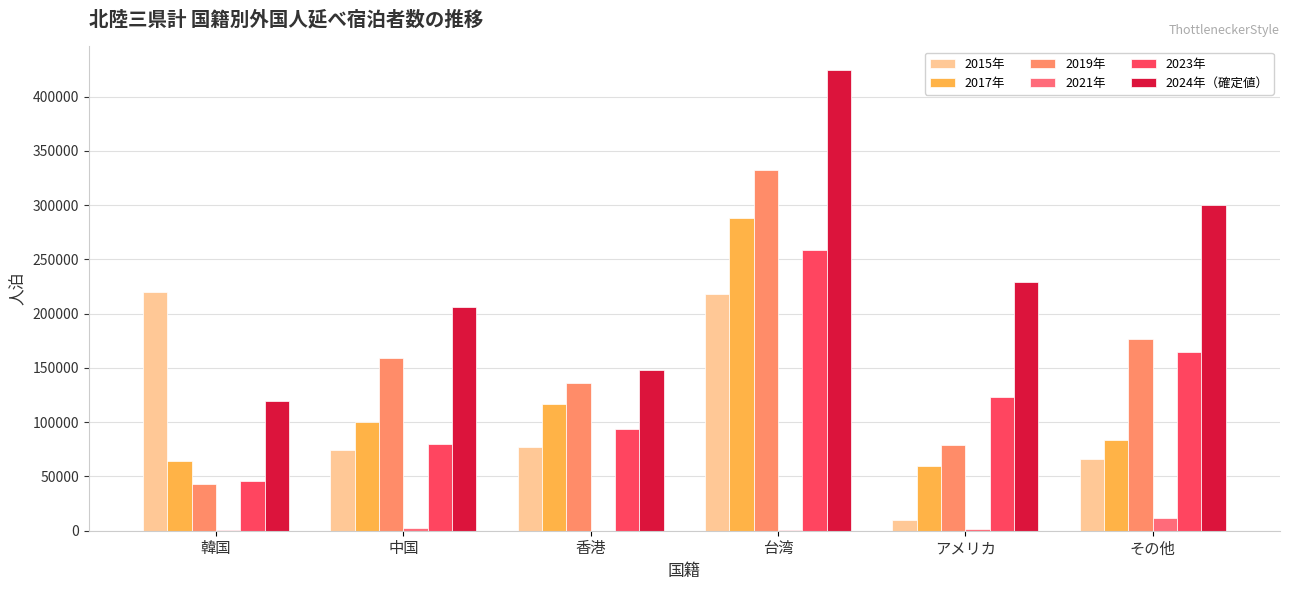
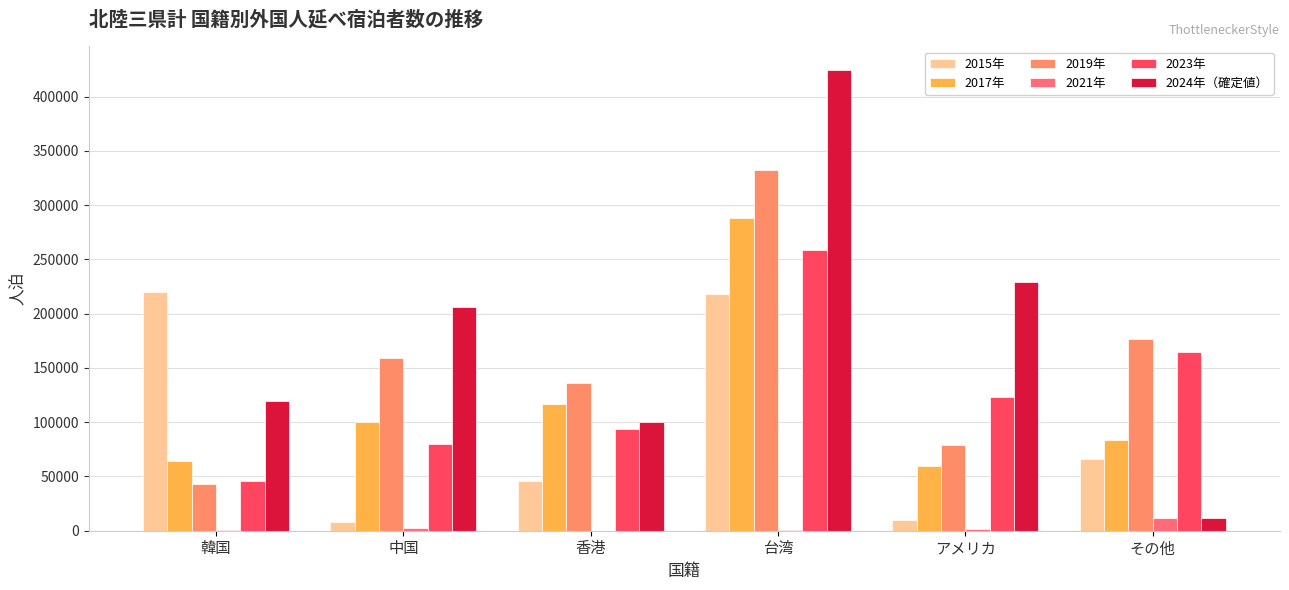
  {
    "2015年": {
      "韓国": 220000,
-     "中国": 75000,
-     "香港": 77000,
+     "中国": 8000,
+     "香港": 45000,
      "台湾": 218000,
      "アメリカ": 9000,
      "その他": 66000
    },
    "2024年（確定値）": {
      "韓国": 120000,
      "中国": 206000,
-     "香港": 148000,
+     "香港": 100000,
      "台湾": 425000,
      "アメリカ": 230000,
-     "その他": 301000
+     "その他": 12000
    }
  }
